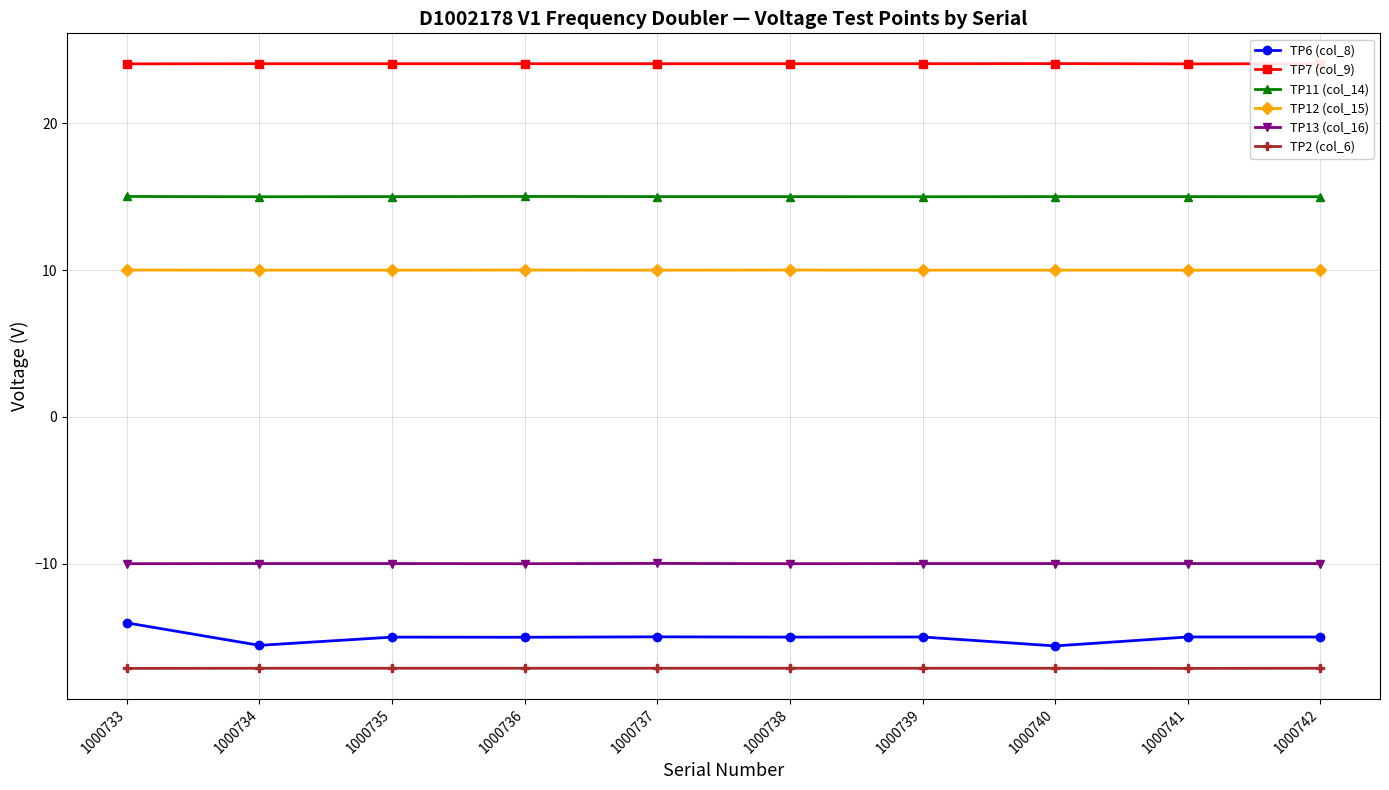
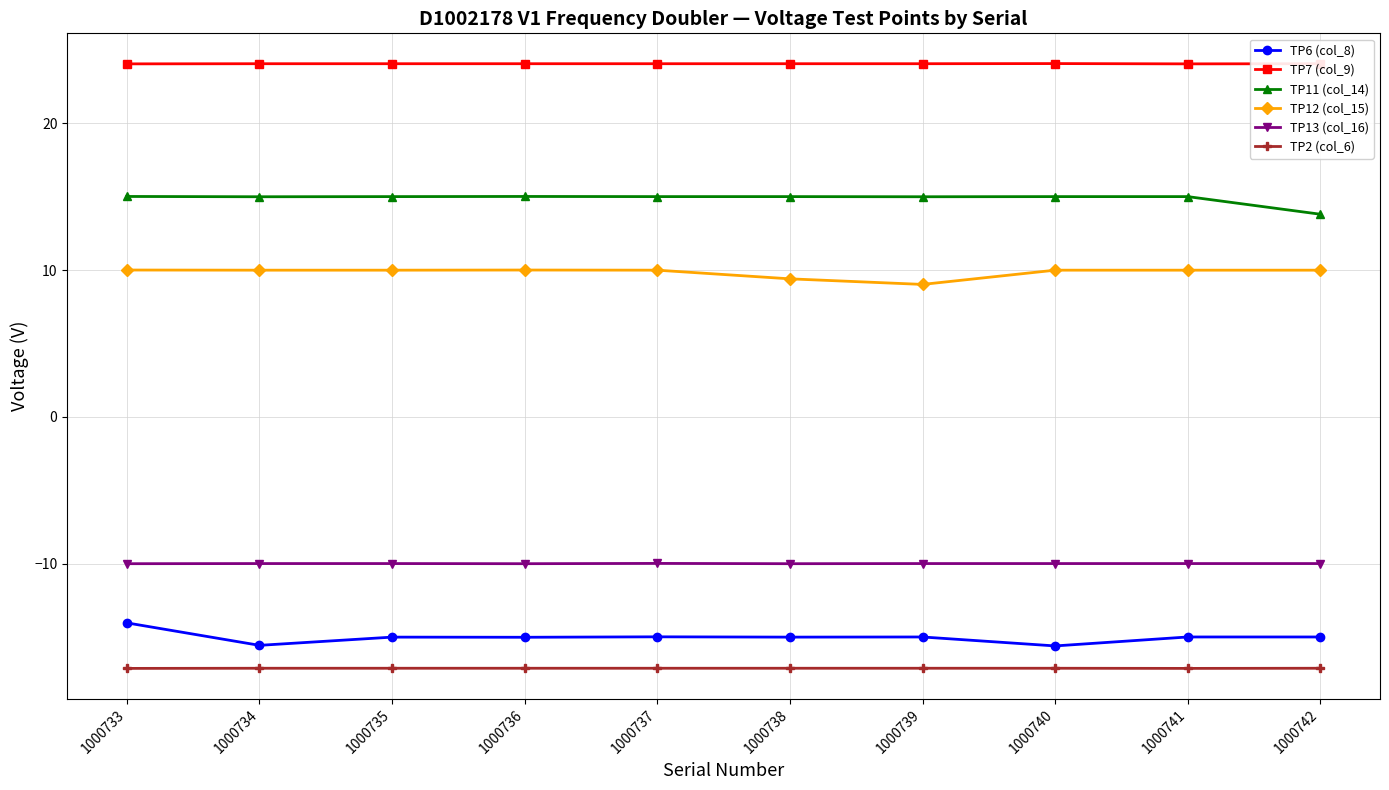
  {
    "TP6 (col_8)": {
      "1000733": -14.0,
      "1000734": -15.6,
      "1000735": -15.0,
      "1000736": -15.0,
      "1000737": -15.0,
      "1000738": -15.0,
      "1000739": -15.0,
      "1000740": -15.6,
      "1000741": -15.0,
      "1000742": -15.0
    },
    "TP7 (col_9)": {
      "1000733": 24.0,
      "1000734": 24.1,
      "1000735": 24.1,
      "1000736": 24.1,
      "1000737": 24.1,
      "1000738": 24.1,
      "1000739": 24.1,
      "1000740": 24.1,
      "1000741": 24.0
    },
    "TP11 (col_14)": {
      "1000733": 15.0,
      "1000734": 15.0,
      "1000735": 15.0,
      "1000736": 15.0,
      "1000737": 15.0,
      "1000738": 15.0,
      "1000739": 15.0,
      "1000740": 15.0,
      "1000741": 15.0,
-     "1000742": 15.0
+     "1000742": 13.8
    },
    "TP12 (col_15)": {
      "1000733": 10.0,
      "1000734": 10.0,
      "1000735": 10.0,
      "1000736": 10.0,
      "1000737": 10.0,
-     "1000738": 10.0,
-     "1000739": 10.0,
+     "1000738": 9.4,
+     "1000739": 9.0,
      "1000740": 10.0,
      "1000741": 10.0,
      "1000742": 10.0
    },
    "TP13 (col_16)": {
      "1000733": -10.0,
      "1000734": -10.0,
      "1000735": -10.0,
      "1000736": -10.0,
      "1000737": -10.0,
      "1000738": -10.0,
      "1000739": -10.0,
      "1000740": -10.0,
      "1000741": -10.0,
      "1000742": -10.0
    },
    "TP2 (col_6)": {
      "1000733": -17.1,
      "1000734": -17.1,
      "1000735": -17.1,
      "1000736": -17.1,
      "1000737": -17.1,
      "1000738": -17.1,
      "1000739": -17.1,
      "1000740": -17.1,
      "1000741": -17.1,
      "1000742": -17.1
    }
  }
